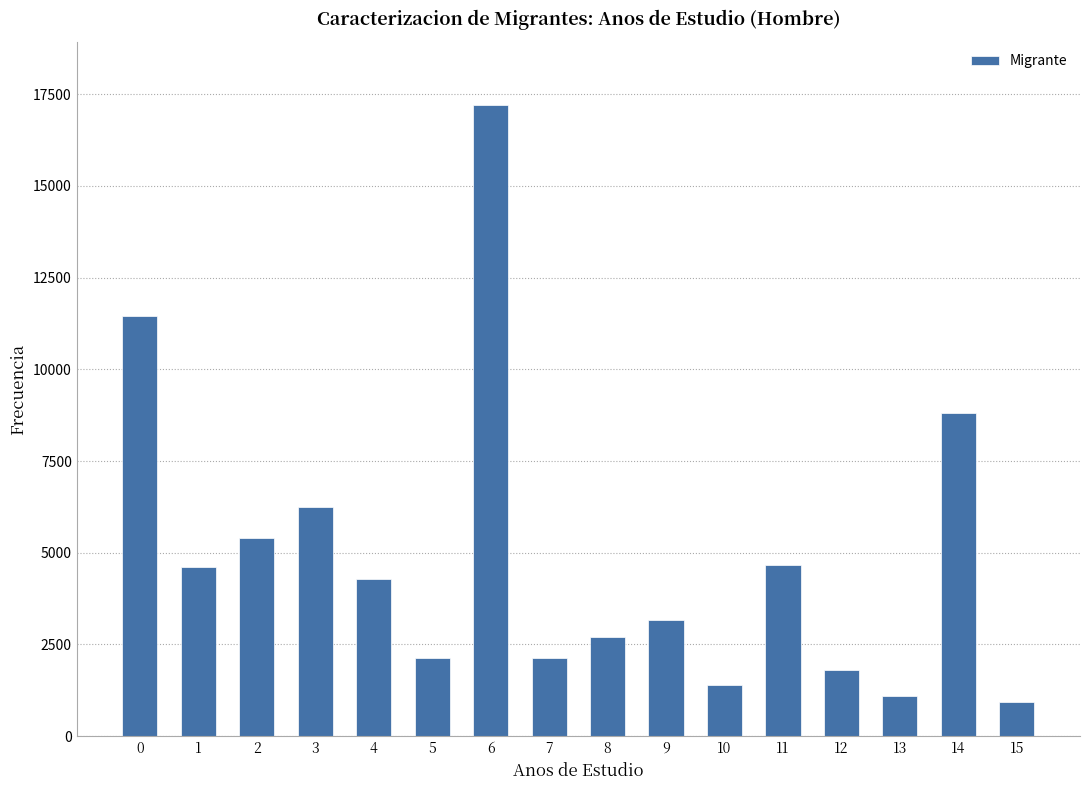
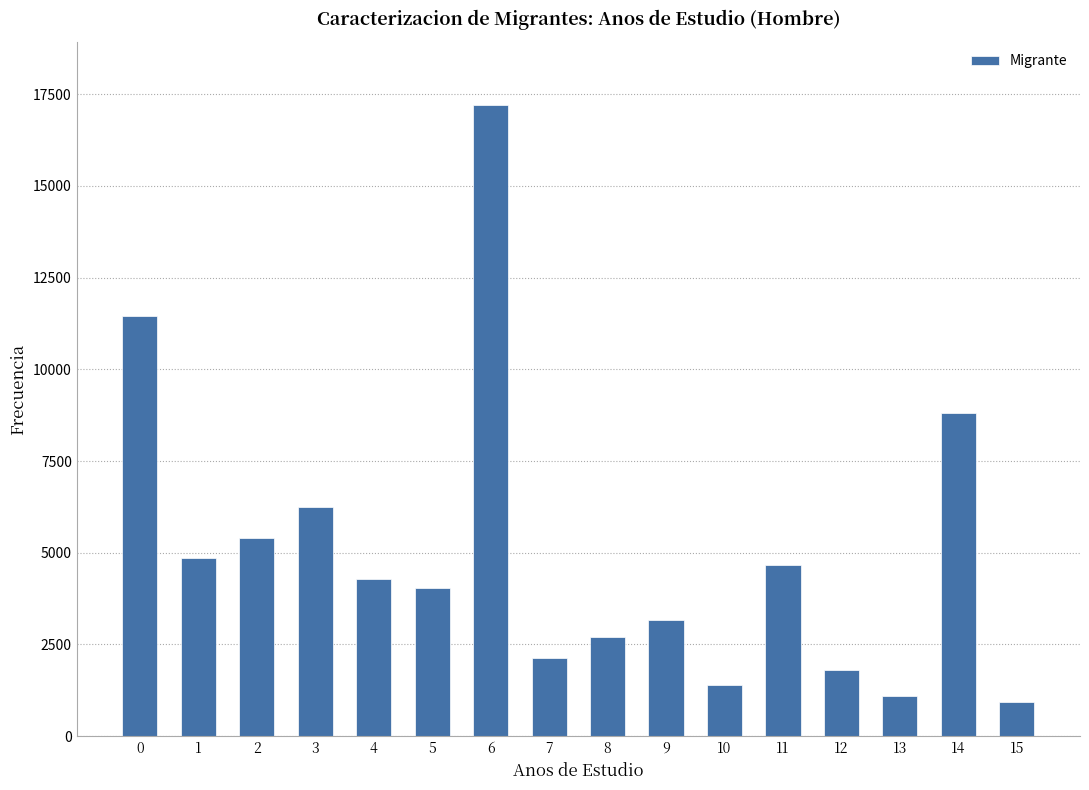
  {
    "0": 11400,
-   "1": 4600,
+   "1": 4900,
    "2": 5400,
    "3": 6200,
    "4": 4300,
-   "5": 2100,
+   "5": 4000,
    "6": 17200,
    "7": 2100,
    "8": 2700,
    "9": 3200,
    "10": 1400,
    "11": 4700,
    "12": 1800,
    "13": 1100,
    "14": 8800,
    "15": 900
  }
